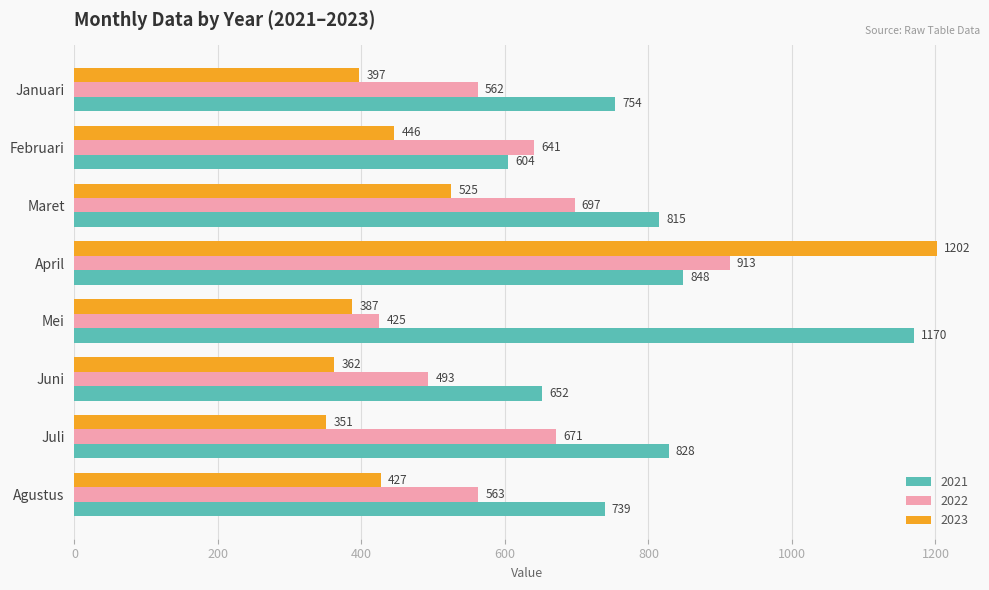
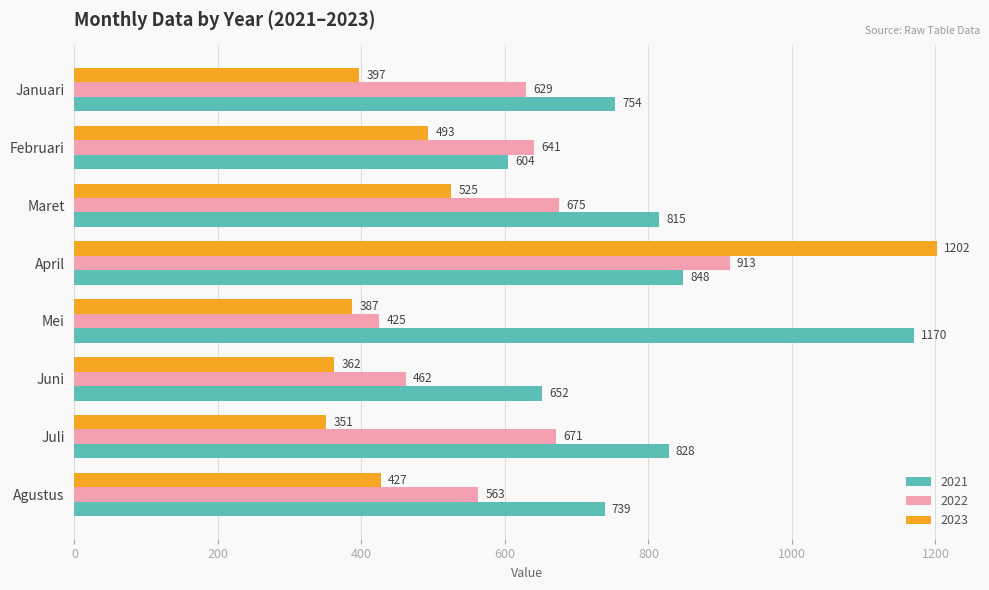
  {
    "2021": {
      "Januari": 754,
      "Februari": 604,
      "Maret": 815,
      "April": 848,
      "Mei": 1170,
      "Juni": 652,
      "Juli": 828,
      "Agustus": 739
    },
    "2022": {
-     "Januari": 562,
+     "Januari": 629,
      "Februari": 641,
-     "Maret": 697,
+     "Maret": 675,
      "April": 913,
      "Mei": 425,
-     "Juni": 493,
+     "Juni": 462,
      "Juli": 671,
      "Agustus": 563
    },
    "2023": {
      "Januari": 397,
-     "Februari": 446,
+     "Februari": 493,
      "Maret": 525,
      "April": 1202,
      "Mei": 387,
      "Juni": 362,
      "Juli": 351,
      "Agustus": 427
    }
  }
